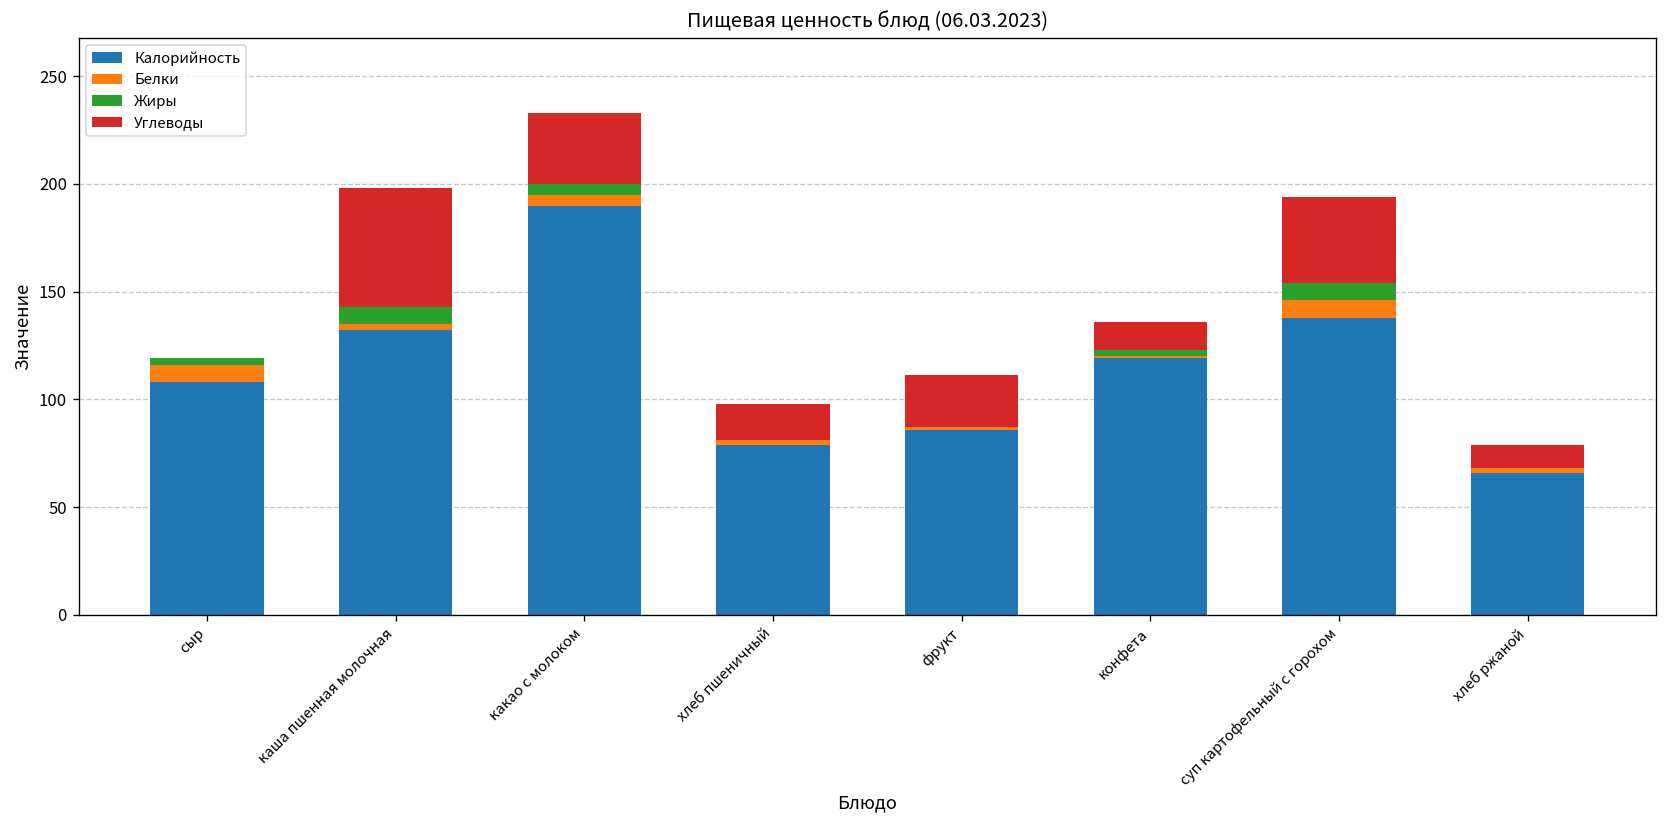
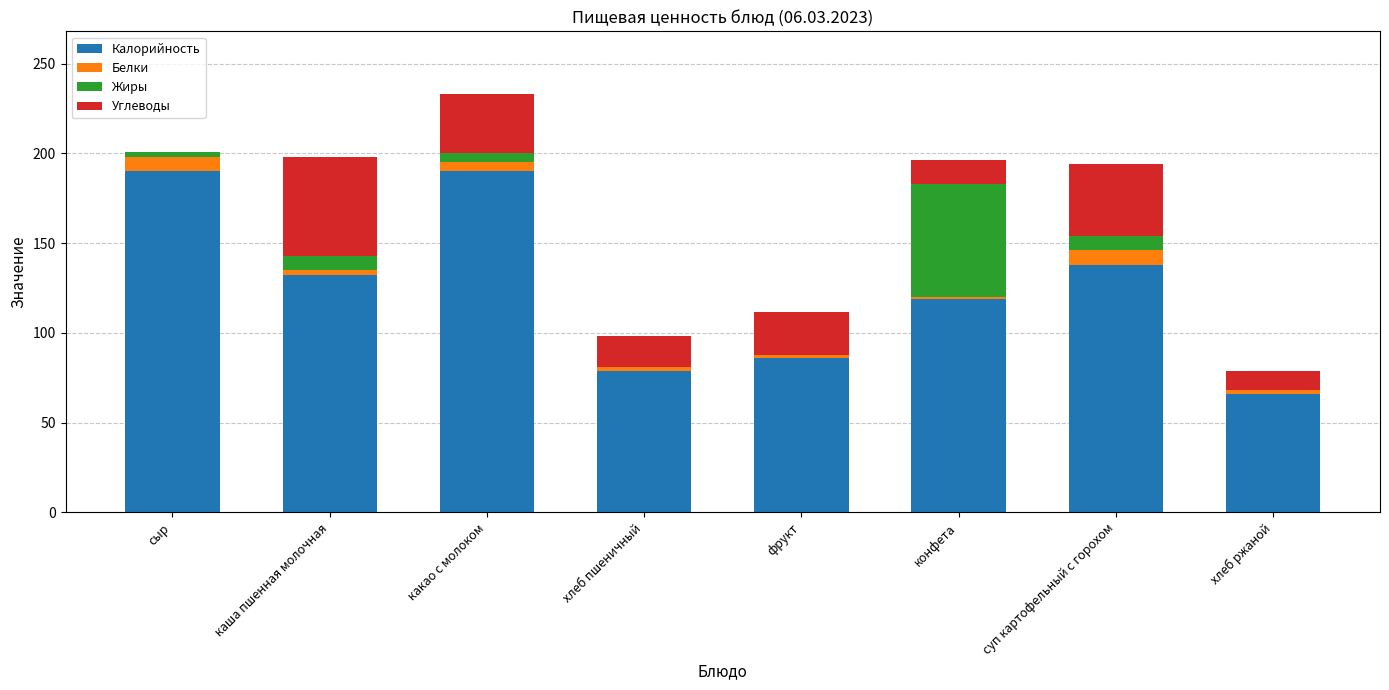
  {
    "Калорийность": {
-     "сыр": 108,
+     "сыр": 190,
      "каша пшенная молочная": 132,
      "какао с молоком": 190,
      "хлеб пшеничный": 79,
      "фрукт": 86,
      "конфета": 119,
      "суп картофельный с горохом": 138,
      "хлеб ржаной": 66
    },
    "Белки": {
      "сыр": 8,
      "каша пшенная молочная": 3,
      "какао с молоком": 5,
      "хлеб пшеничный": 2,
      "фрукт": 1,
      "суп картофельный с горохом": 8,
      "хлеб ржаной": 2
    },
    "Жиры": {
      "сыр": 3,
      "каша пшенная молочная": 8,
      "какао с молоком": 5,
      "хлеб пшеничный": 0,
      "фрукт": 0,
-     "конфета": 3,
+     "конфета": 63,
      "суп картофельный с горохом": 8,
      "хлеб ржаной": 0
    },
    "Углеводы": {
      "сыр": 0,
      "каша пшенная молочная": 55,
      "какао с молоком": 33,
      "хлеб пшеничный": 17,
      "фрукт": 24,
      "конфета": 13,
      "суп картофельный с горохом": 40,
      "хлеб ржаной": 11
    }
  }
